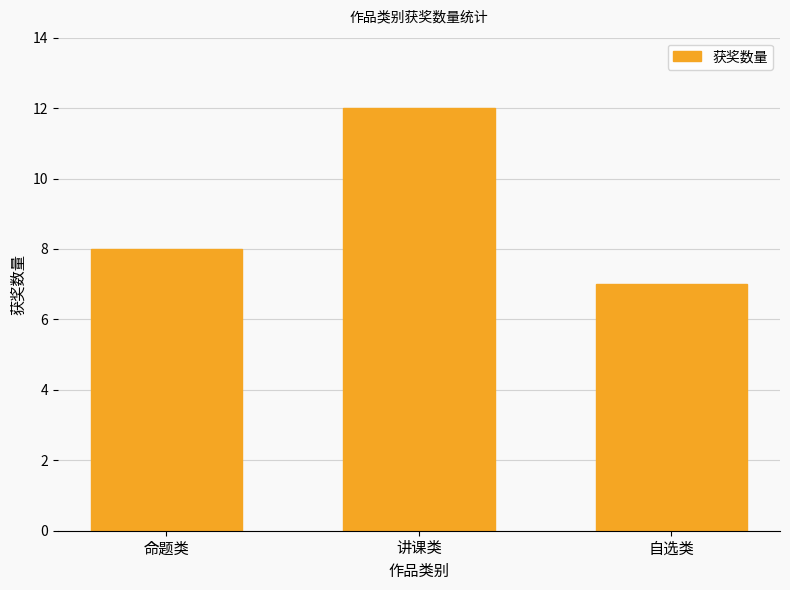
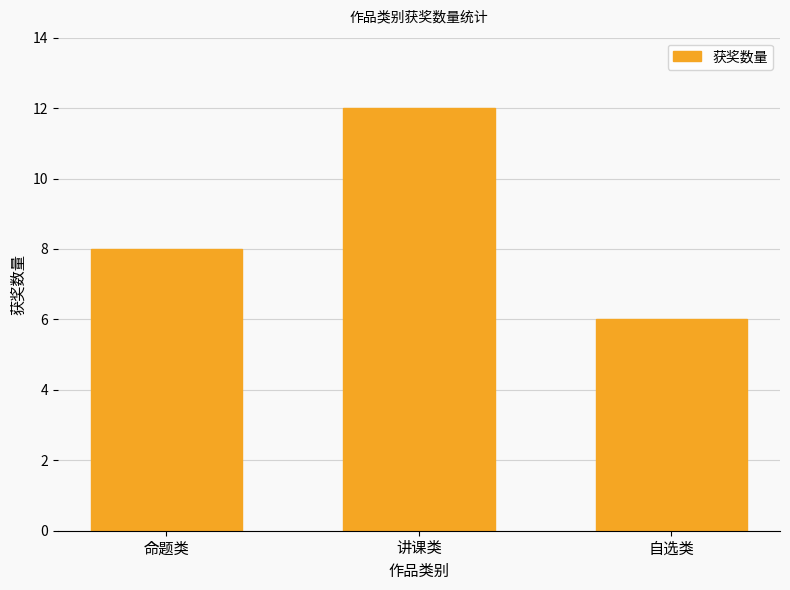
  {
    "命题类": 8,
    "讲课类": 12,
-   "自选类": 7
+   "自选类": 6
  }
